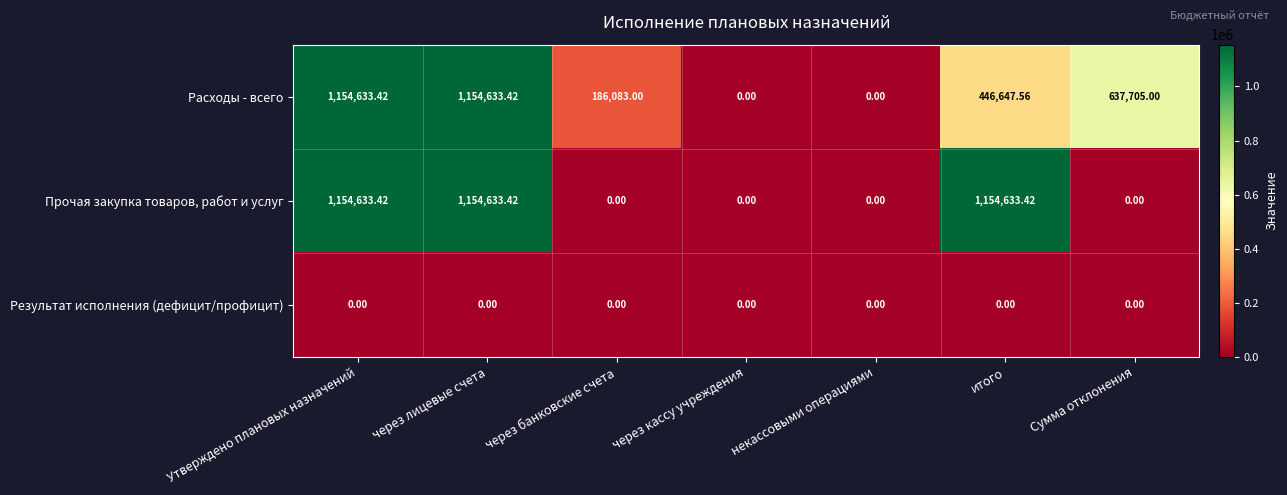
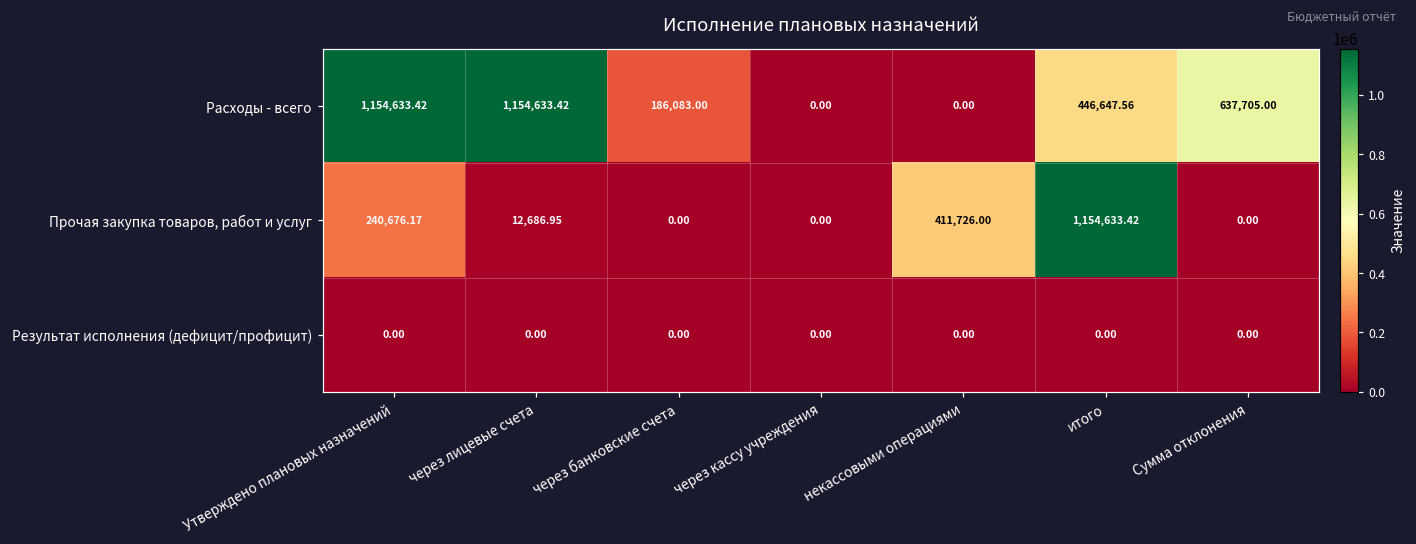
  {
    "Расходы - всего": {
      "Утверждено плановых назначений": "1,154,633.42",
      "через лицевые счета": "1,154,633.42",
      "через банковские счета": "186,083.00",
      "через кассу учреждения": "0.00",
      "некассовыми операциями": "0.00",
      "итого": "446,647.56",
      "Сумма отклонения": "637,705.00"
    },
    "Прочая закупка товаров, работ и услуг": {
-     "Утверждено плановых назначений": "1,154,633.42",
-     "через лицевые счета": "1,154,633.42",
+     "Утверждено плановых назначений": "240,676.17",
+     "через лицевые счета": "12,686.95",
      "через банковские счета": "0.00",
      "через кассу учреждения": "0.00",
-     "некассовыми операциями": "0.00",
+     "некассовыми операциями": "411,726.00",
      "итого": "1,154,633.42",
      "Сумма отклонения": "0.00"
    },
    "Результат исполнения (дефицит/профицит)": {
      "Утверждено плановых назначений": "0.00",
      "через лицевые счета": "0.00",
      "через банковские счета": "0.00",
      "через кассу учреждения": "0.00",
      "некассовыми операциями": "0.00",
      "итого": "0.00",
      "Сумма отклонения": "0.00"
    }
  }
